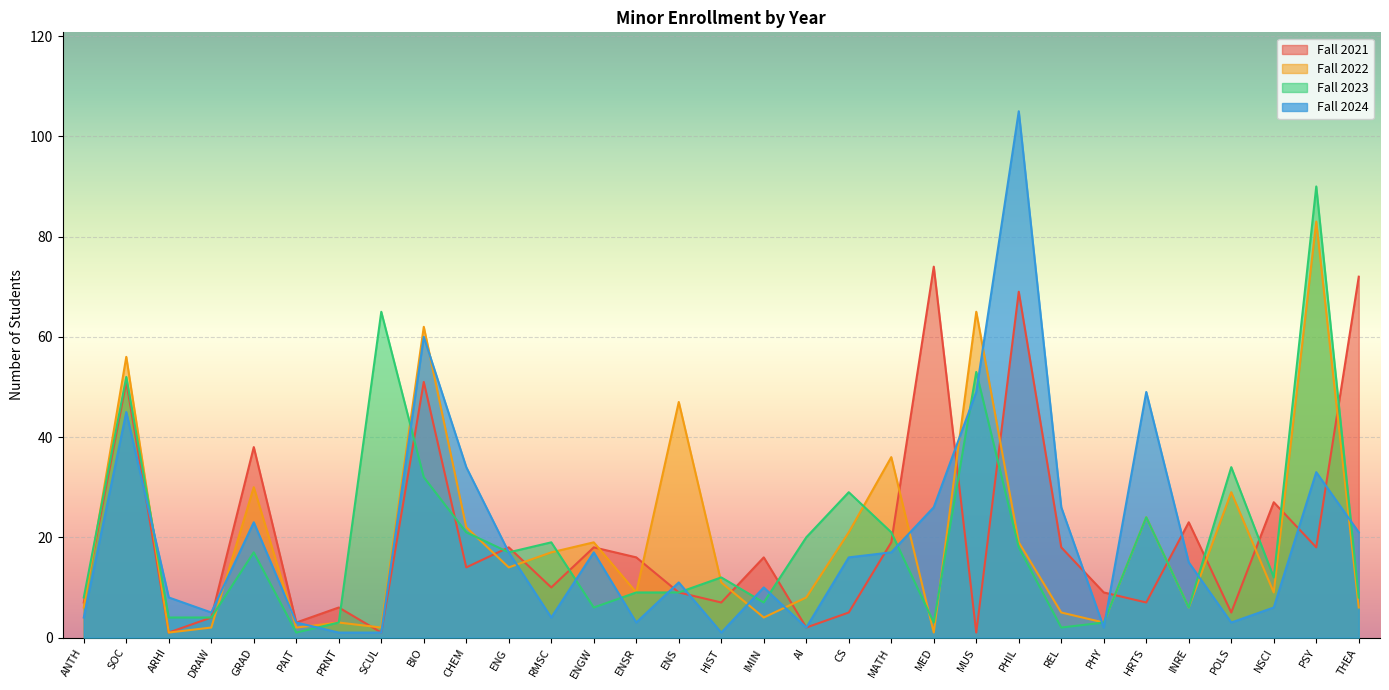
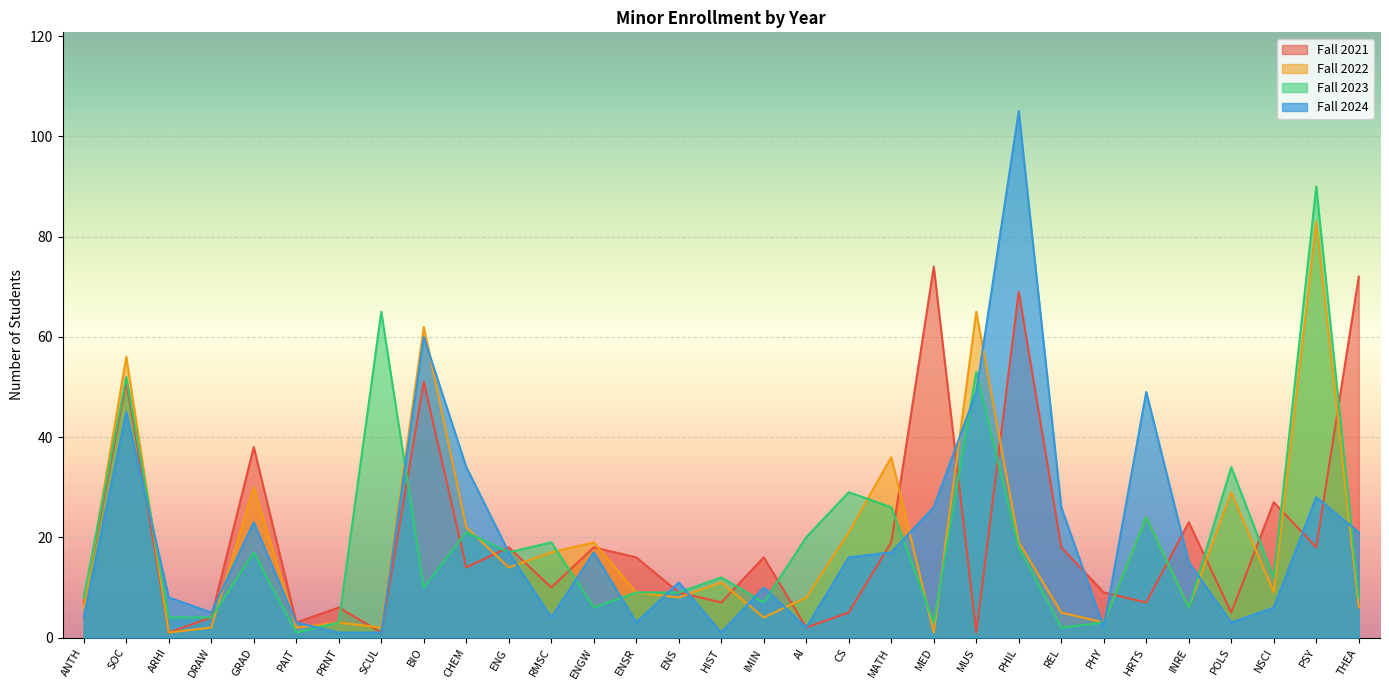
  {
    "Fall 2021": {
      "ANTH": 7,
      "SOC": 51,
      "GRAD": 38,
      "PRNT": 6,
      "BIO": 51,
      "CHEM": 14,
      "ENG": 18,
      "RMSC": 10,
      "ENGW": 18,
      "ENSR": 16,
      "HIST": 7,
      "IMIN": 16,
      "CS": 5,
      "MATH": 19,
      "MED": 74,
      "MUS": 1,
      "PHIL": 69,
      "REL": 18,
      "PHY": 9,
      "HRTS": 7,
      "INRE": 23,
      "POLS": 5,
      "NSCI": 27,
      "PSY": 18,
      "THEA": 72
    },
    "Fall 2022": {
      "ANTH": 6,
      "SOC": 56,
      "DRAW": 2,
      "GRAD": 30,
      "PAIT": 2,
      "SCUL": 2,
      "BIO": 62,
      "CHEM": 22,
      "ENG": 14,
      "RMSC": 17,
      "ENGW": 19,
-     "ENS": 47,
+     "ENS": 8,
      "HIST": 11,
      "IMIN": 4,
      "AI": 8,
      "CS": 21,
      "MATH": 36,
      "MED": 1,
      "MUS": 65,
      "PHIL": 19,
      "REL": 5,
      "POLS": 29,
      "NSCI": 9,
      "PSY": 83,
      "THEA": 6
    },
    "Fall 2023": {
      "ANTH": 8,
      "SOC": 52,
      "ARHI": 4,
      "GRAD": 17,
      "PAIT": 1,
      "SCUL": 65,
-     "BIO": 32,
+     "BIO": 10,
      "CHEM": 21,
      "RMSC": 19,
      "ENGW": 6,
      "HIST": 12,
      "IMIN": 7,
      "AI": 20,
      "CS": 29,
-     "MATH": 21,
+     "MATH": 26,
      "MED": 3,
      "MUS": 53,
      "PHIL": 18,
      "REL": 2,
      "POLS": 34,
      "NSCI": 12,
      "PSY": 90,
      "THEA": 8
    },
    "Fall 2024": {
      "ANTH": 4,
      "SOC": 45,
      "ARHI": 8,
      "DRAW": 5,
      "GRAD": 23,
      "PRNT": 1,
      "BIO": 60,
      "CHEM": 34,
      "RMSC": 4,
      "ENGW": 17,
      "ENSR": 3,
      "ENS": 11,
      "HIST": 1,
      "IMIN": 10,
      "CS": 16,
      "MATH": 17,
      "MED": 26,
      "MUS": 49,
      "PHIL": 105,
      "REL": 26,
      "PHY": 2,
      "HRTS": 49,
      "INRE": 15,
      "POLS": 3,
      "NSCI": 6,
-     "PSY": 33,
+     "PSY": 28,
      "THEA": 21
    }
  }
